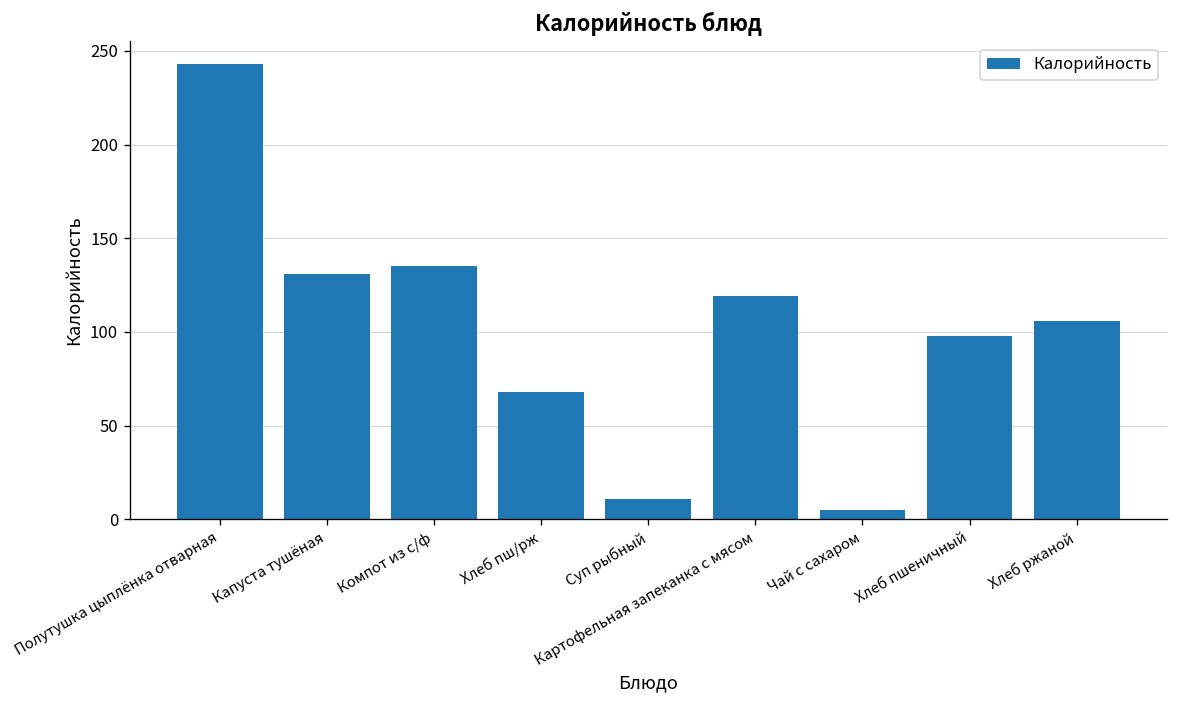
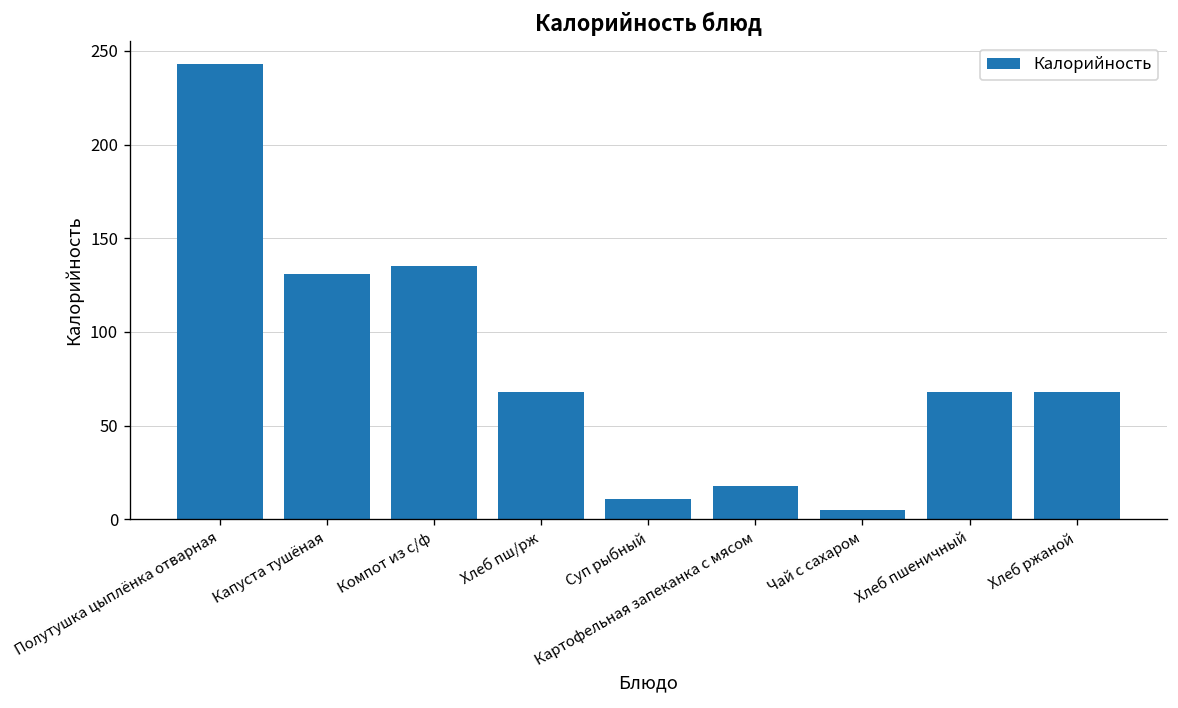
  {
    "Полутушка цыплёнка отварная": 243,
    "Капуста тушёная": 131,
    "Компот из с/ф": 135,
    "Хлеб пш/рж": 68,
    "Суп рыбный": 11,
-   "Картофельная запеканка с мясом": 119,
+   "Картофельная запеканка с мясом": 18,
    "Чай с сахаром": 5,
-   "Хлеб пшеничный": 98,
-   "Хлеб ржаной": 106
+   "Хлеб пшеничный": 68,
+   "Хлеб ржаной": 68
  }
